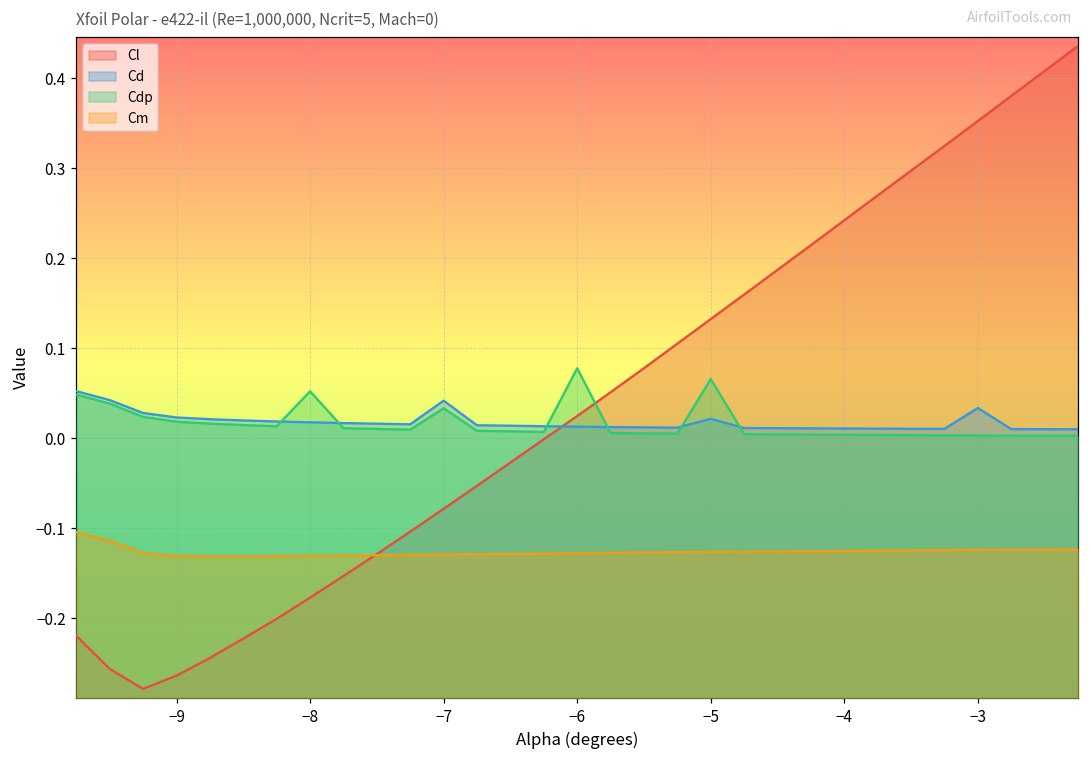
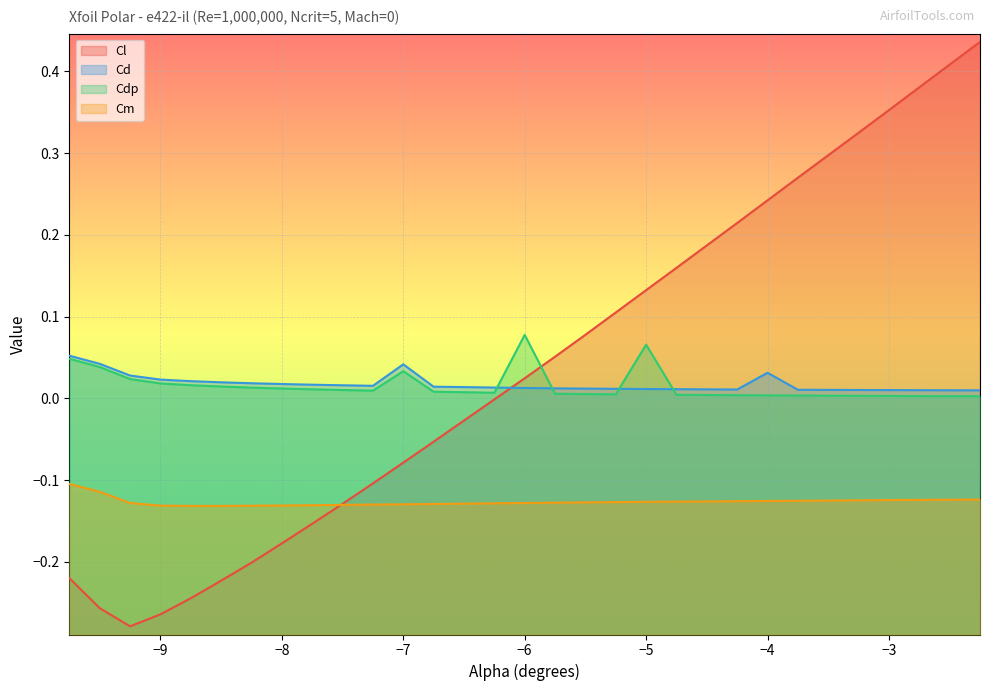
  {
    "Cd": {
      "−9": 0.02,
      "−8": 0.02,
      "−7": 0.04,
      "−6": 0.01,
-     "−5": 0.02,
-     "−4": 0.01,
-     "−3": 0.03
+     "−5": 0.01,
+     "−4": 0.03,
+     "−3": 0.01
    },
    "Cdp": {
      "−9": 0.02,
-     "−8": 0.05,
+     "−8": 0.01,
      "−7": 0.03,
      "−6": 0.08,
      "−5": 0.07,
      "−4": 0.00,
      "−3": 0.00
    }
  }
